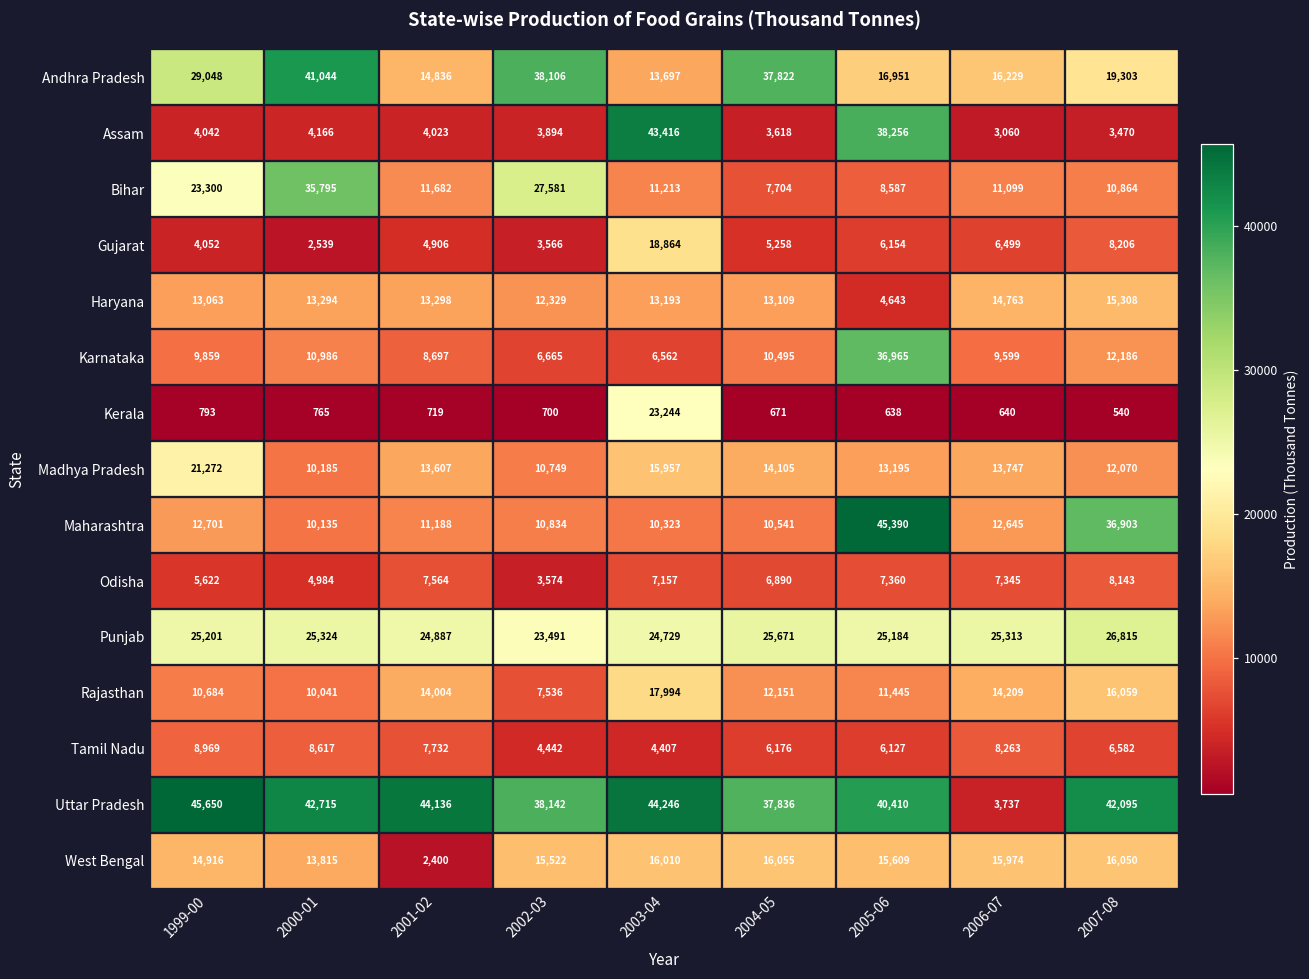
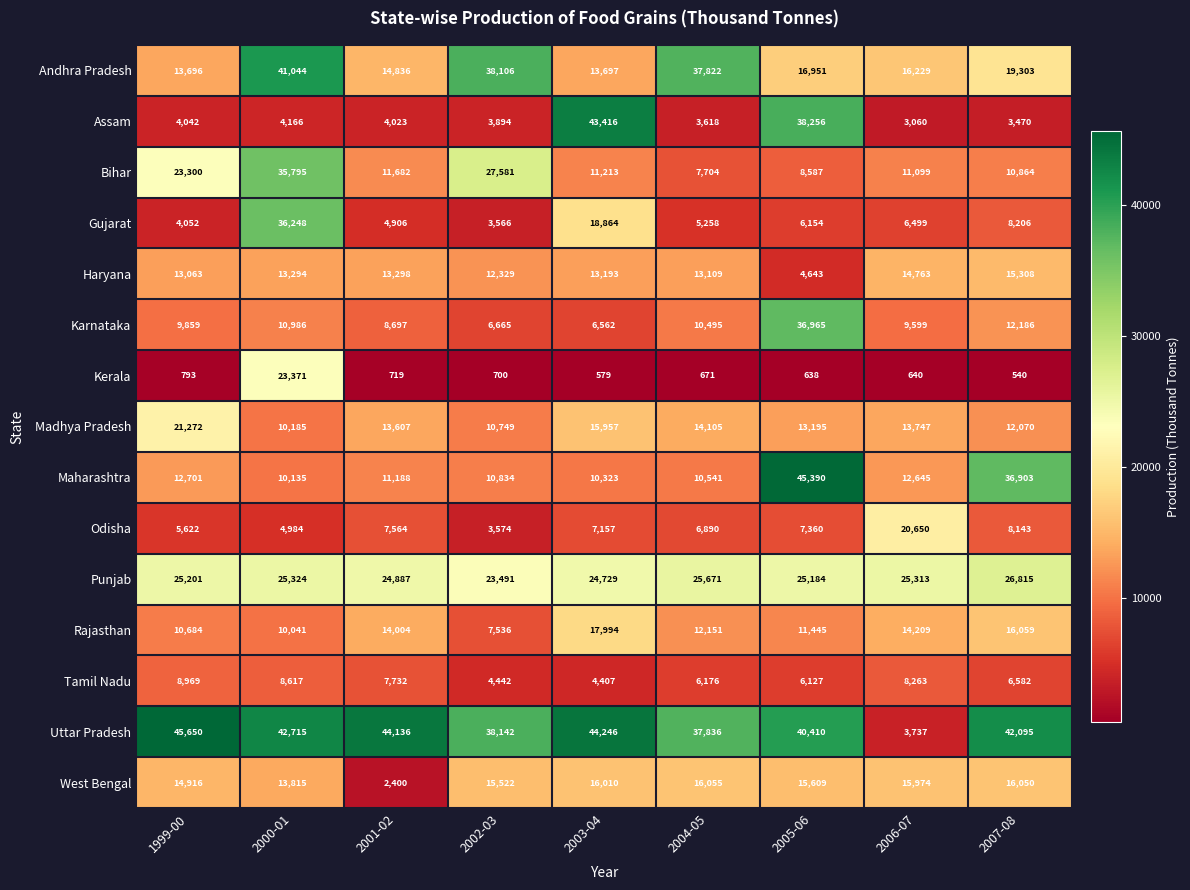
  {
    "Andhra Pradesh": {
-     "1999-00": "29,048",
+     "1999-00": "13,696",
      "2000-01": "41,044",
      "2001-02": "14,836",
      "2002-03": "38,106",
      "2003-04": "13,697",
      "2004-05": "37,822",
      "2005-06": "16,951",
      "2006-07": "16,229",
      "2007-08": "19,303"
    },
    "Assam": {
      "1999-00": "4,042",
      "2000-01": "4,166",
      "2001-02": "4,023",
      "2002-03": "3,894",
      "2003-04": "43,416",
      "2004-05": "3,618",
      "2005-06": "38,256",
      "2006-07": "3,060",
      "2007-08": "3,470"
    },
    "Bihar": {
      "1999-00": "23,300",
      "2000-01": "35,795",
      "2001-02": "11,682",
      "2002-03": "27,581",
      "2003-04": "11,213",
      "2004-05": "7,704",
      "2005-06": "8,587",
      "2006-07": "11,099",
      "2007-08": "10,864"
    },
    "Gujarat": {
      "1999-00": "4,052",
-     "2000-01": "2,539",
+     "2000-01": "36,248",
      "2001-02": "4,906",
      "2002-03": "3,566",
      "2003-04": "18,864",
      "2004-05": "5,258",
      "2005-06": "6,154",
      "2006-07": "6,499",
      "2007-08": "8,206"
    },
    "Haryana": {
      "1999-00": "13,063",
      "2000-01": "13,294",
      "2001-02": "13,298",
      "2002-03": "12,329",
      "2003-04": "13,193",
      "2004-05": "13,109",
      "2005-06": "4,643",
      "2006-07": "14,763",
      "2007-08": "15,308"
    },
    "Karnataka": {
      "1999-00": "9,859",
      "2000-01": "10,986",
      "2001-02": "8,697",
      "2002-03": "6,665",
      "2003-04": "6,562",
      "2004-05": "10,495",
      "2005-06": "36,965",
      "2006-07": "9,599",
      "2007-08": "12,186"
    },
    "Kerala": {
      "1999-00": "793",
-     "2000-01": "765",
+     "2000-01": "23,371",
      "2001-02": "719",
      "2002-03": "700",
-     "2003-04": "23,244",
+     "2003-04": "579",
      "2004-05": "671",
      "2005-06": "638",
      "2006-07": "640",
      "2007-08": "540"
    },
    "Madhya Pradesh": {
      "1999-00": "21,272",
      "2000-01": "10,185",
      "2001-02": "13,607",
      "2002-03": "10,749",
      "2003-04": "15,957",
      "2004-05": "14,105",
      "2005-06": "13,195",
      "2006-07": "13,747",
      "2007-08": "12,070"
    },
    "Maharashtra": {
      "1999-00": "12,701",
      "2000-01": "10,135",
      "2001-02": "11,188",
      "2002-03": "10,834",
      "2003-04": "10,323",
      "2004-05": "10,541",
      "2005-06": "45,390",
      "2006-07": "12,645",
      "2007-08": "36,903"
    },
    "Odisha": {
      "1999-00": "5,622",
      "2000-01": "4,984",
      "2001-02": "7,564",
      "2002-03": "3,574",
      "2003-04": "7,157",
      "2004-05": "6,890",
      "2005-06": "7,360",
-     "2006-07": "7,345",
+     "2006-07": "20,650",
      "2007-08": "8,143"
    },
    "Punjab": {
      "1999-00": "25,201",
      "2000-01": "25,324",
      "2001-02": "24,887",
      "2002-03": "23,491",
      "2003-04": "24,729",
      "2004-05": "25,671",
      "2005-06": "25,184",
      "2006-07": "25,313",
      "2007-08": "26,815"
    },
    "Rajasthan": {
      "1999-00": "10,684",
      "2000-01": "10,041",
      "2001-02": "14,004",
      "2002-03": "7,536",
      "2003-04": "17,994",
      "2004-05": "12,151",
      "2005-06": "11,445",
      "2006-07": "14,209",
      "2007-08": "16,059"
    },
    "Tamil Nadu": {
      "1999-00": "8,969",
      "2000-01": "8,617",
      "2001-02": "7,732",
      "2002-03": "4,442",
      "2003-04": "4,407",
      "2004-05": "6,176",
      "2005-06": "6,127",
      "2006-07": "8,263",
      "2007-08": "6,582"
    },
    "Uttar Pradesh": {
      "1999-00": "45,650",
      "2000-01": "42,715",
      "2001-02": "44,136",
      "2002-03": "38,142",
      "2003-04": "44,246",
      "2004-05": "37,836",
      "2005-06": "40,410",
      "2006-07": "3,737",
      "2007-08": "42,095"
    },
    "West Bengal": {
      "1999-00": "14,916",
      "2000-01": "13,815",
      "2001-02": "2,400",
      "2002-03": "15,522",
      "2003-04": "16,010",
      "2004-05": "16,055",
      "2005-06": "15,609",
      "2006-07": "15,974",
      "2007-08": "16,050"
    }
  }
